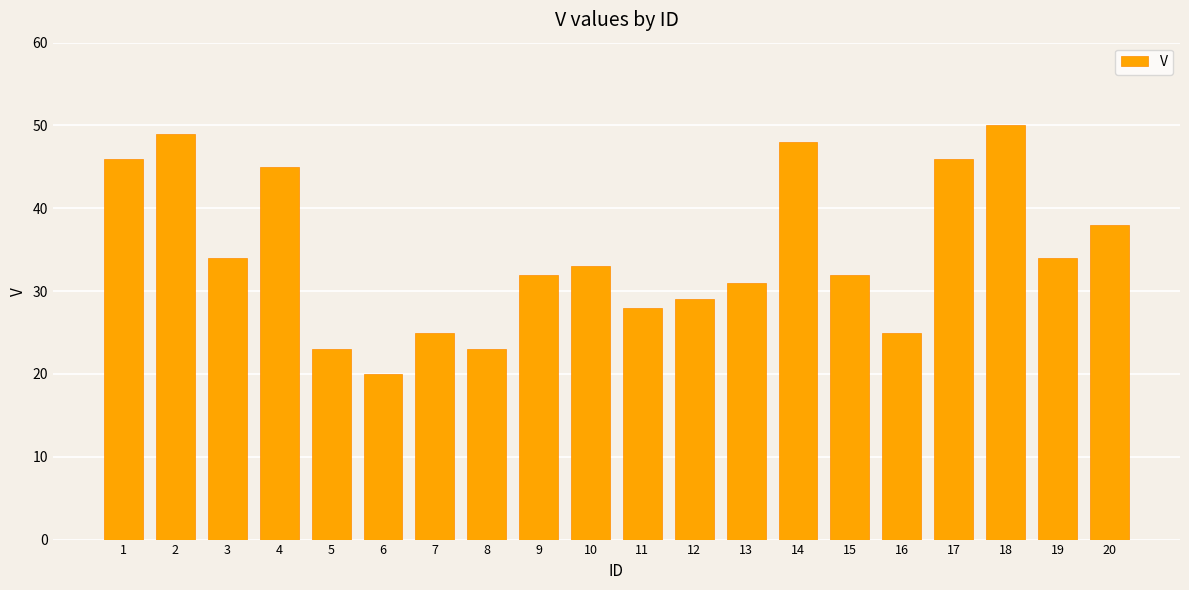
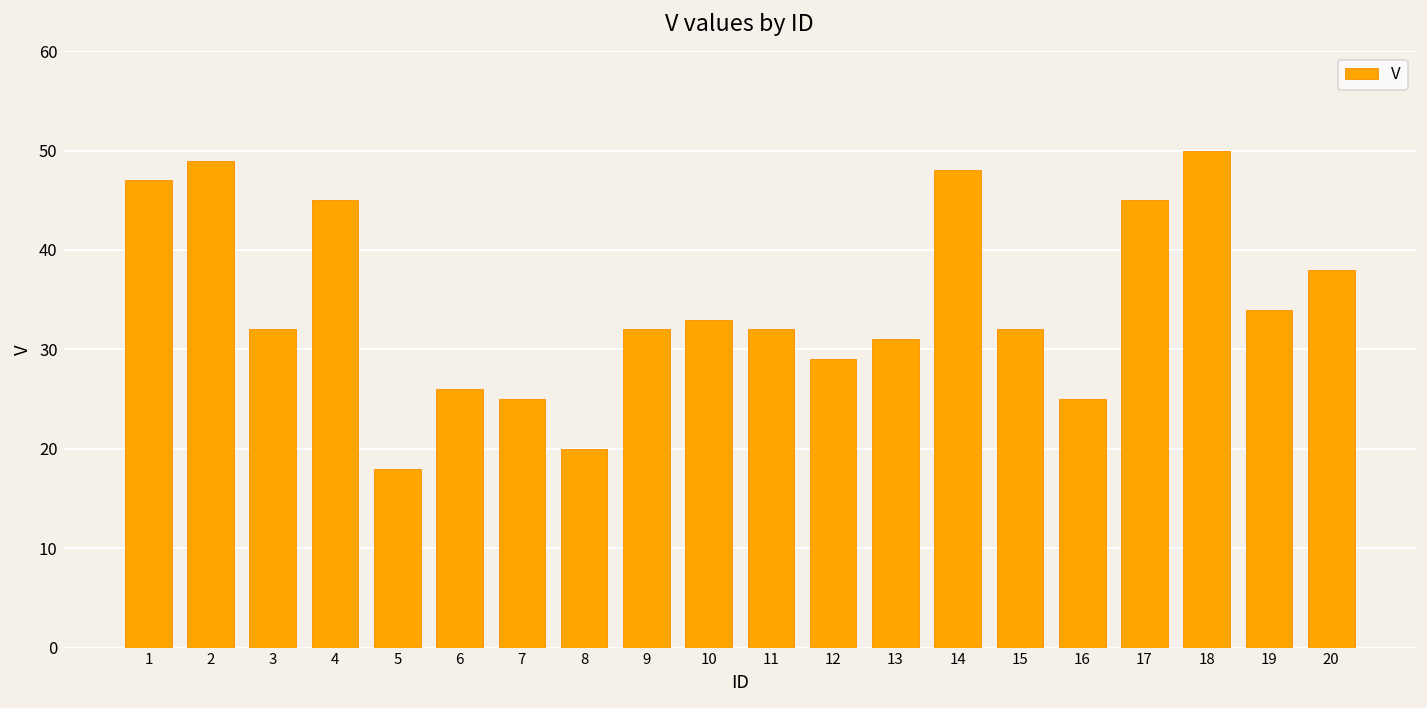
  {
-   "1": 46,
+   "1": 47,
    "2": 49,
-   "3": 34,
+   "3": 32,
    "4": 45,
-   "5": 23,
-   "6": 20,
+   "5": 18,
+   "6": 26,
    "7": 25,
-   "8": 23,
+   "8": 20,
    "9": 32,
    "10": 33,
-   "11": 28,
+   "11": 32,
    "12": 29,
    "13": 31,
    "14": 48,
    "15": 32,
    "16": 25,
-   "17": 46,
+   "17": 45,
    "18": 50,
    "19": 34,
    "20": 38
  }
